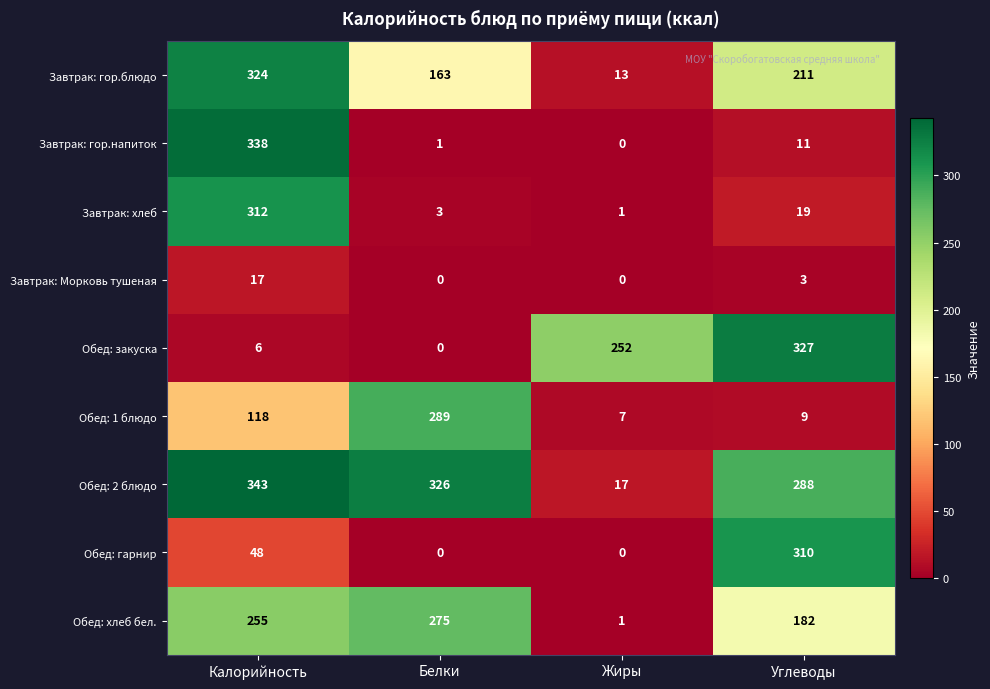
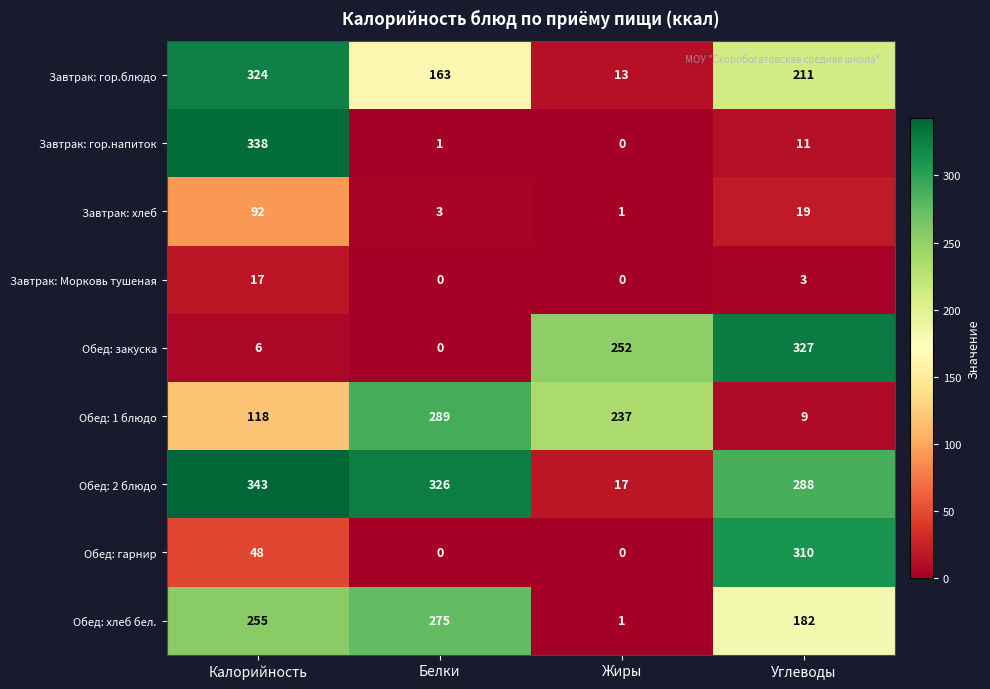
  {
    "Завтрак: гор.блюдо": {
      "Калорийность": 324,
      "Белки": 163,
      "Жиры": 13
    },
    "Завтрак: гор.напиток": {
      "Калорийность": 338,
      "Белки": 1,
      "Жиры": 0,
      "Углеводы": 11
    },
    "Завтрак: хлеб": {
-     "Калорийность": 312,
+     "Калорийность": 92,
      "Белки": 3,
      "Жиры": 1,
      "Углеводы": 19
    },
    "Завтрак: Морковь тушеная": {
      "Калорийность": 17,
      "Белки": 0,
      "Жиры": 0,
      "Углеводы": 3
    },
    "Обед: закуска": {
      "Калорийность": 6,
      "Белки": 0,
      "Жиры": 252,
      "Углеводы": 327
    },
    "Обед: 1 блюдо": {
      "Калорийность": 118,
      "Белки": 289,
-     "Жиры": 7,
+     "Жиры": 237,
      "Углеводы": 9
    },
    "Обед: 2 блюдо": {
      "Калорийность": 343,
      "Белки": 326,
      "Жиры": 17,
      "Углеводы": 288
    },
    "Обед: гарнир": {
      "Калорийность": 48,
      "Белки": 0,
      "Жиры": 0,
      "Углеводы": 310
    },
    "Обед: хлеб бел.": {
      "Калорийность": 255,
      "Белки": 275,
      "Жиры": 1,
      "Углеводы": 182
    }
  }
